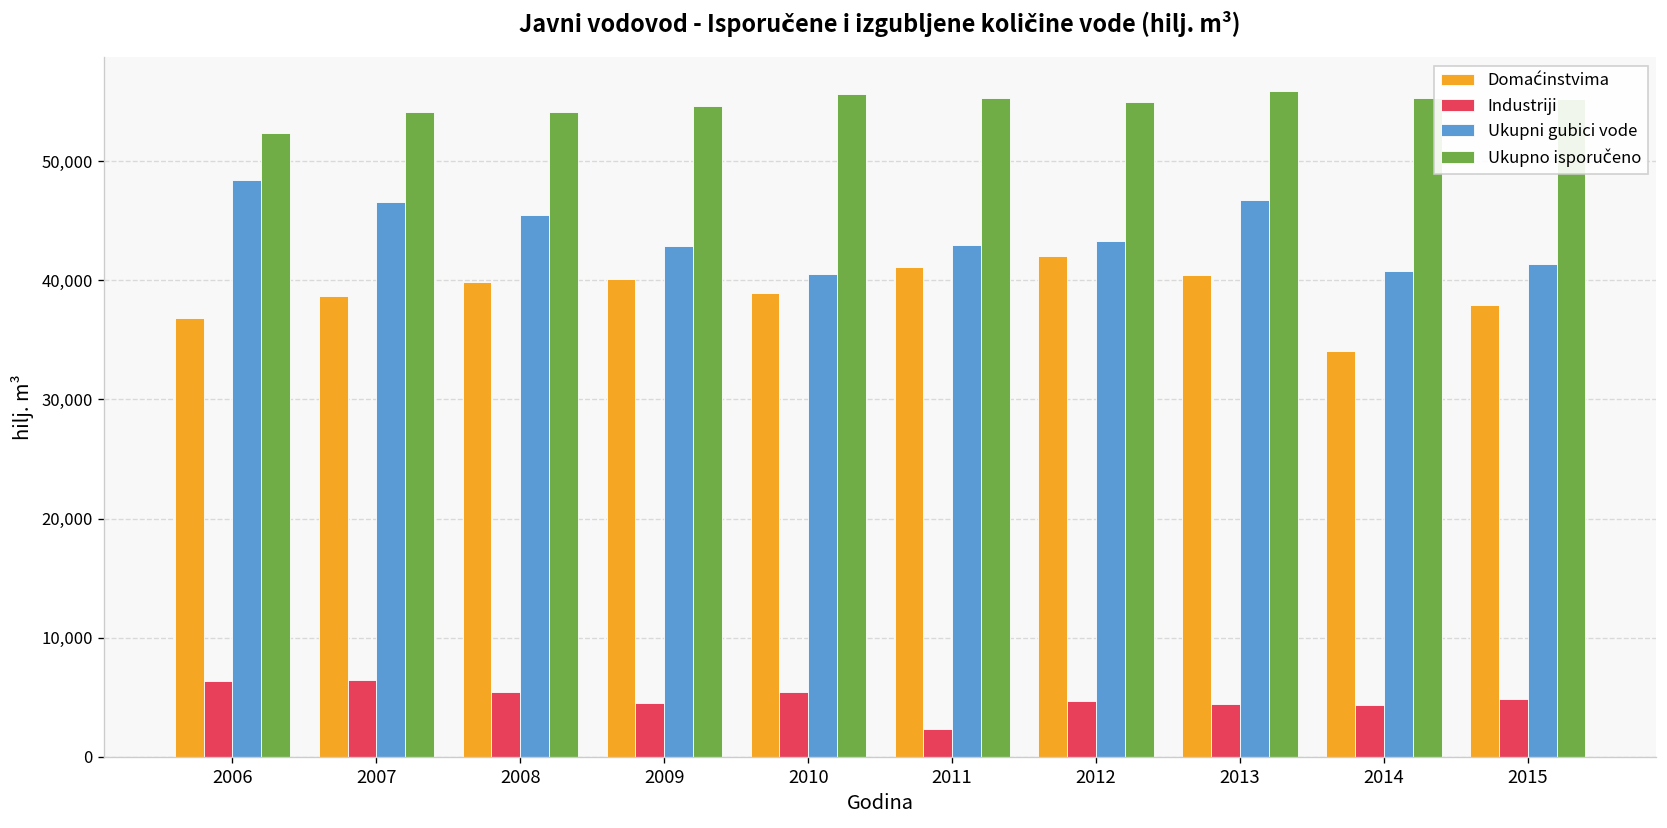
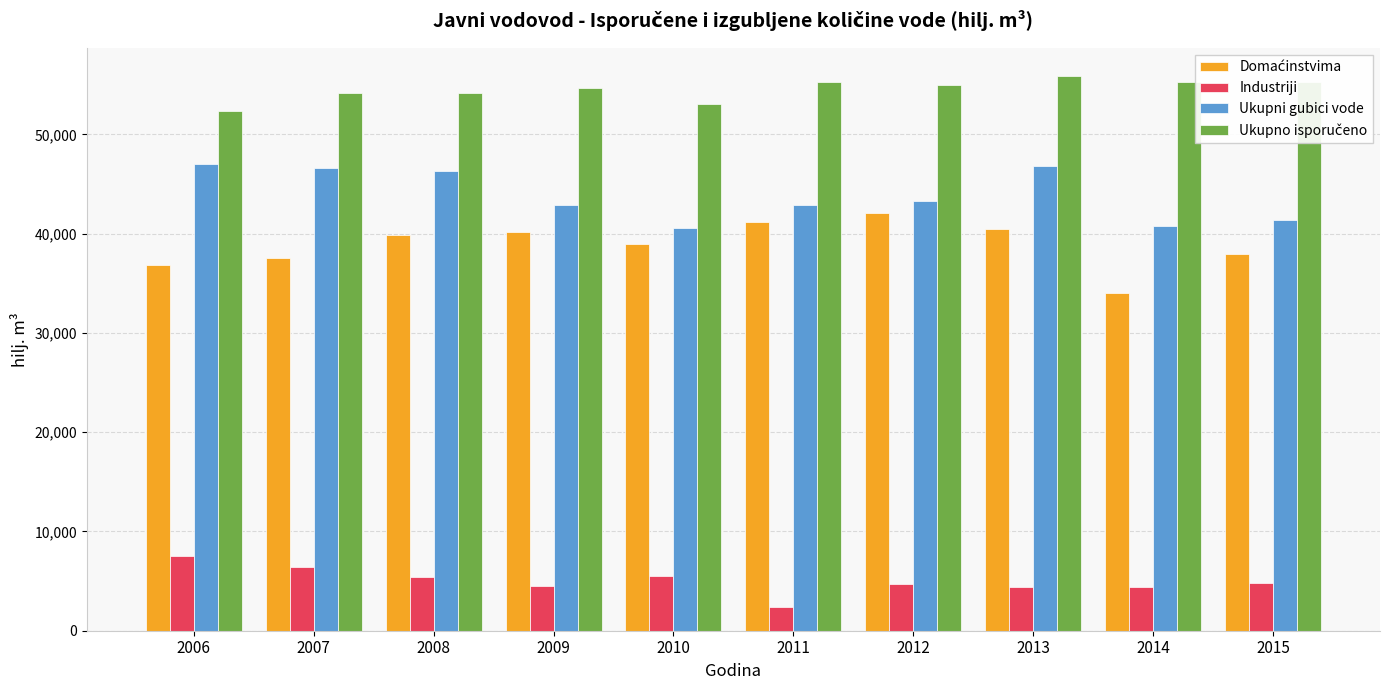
  {
    "Domaćinstvima": {
      "2006": "37,000",
-     "2007": "39,000",
+     "2007": "37,000",
      "2008": "40,000",
      "2009": "40,000",
      "2010": "39,000",
      "2011": "41,000",
      "2012": "42,000",
      "2013": "40,000",
      "2014": "34,000",
      "2015": "38,000"
    },
    "Industriji": {
-     "2006": "6,000",
+     "2006": "7,000",
      "2007": "6,000",
      "2008": "5,000",
      "2009": "5,000",
      "2010": "5,000",
      "2011": "2,000",
      "2012": "5,000",
      "2013": "4,000",
      "2014": "4,000",
      "2015": "5,000"
    },
    "Ukupni gubici vode": {
-     "2006": "48,000",
+     "2006": "47,000",
      "2007": "47,000",
-     "2008": "45,000",
+     "2008": "46,000",
      "2009": "43,000",
      "2010": "41,000",
      "2011": "43,000",
      "2012": "43,000",
      "2013": "47,000",
      "2014": "41,000",
      "2015": "41,000"
    },
    "Ukupno isporučeno": {
      "2006": "52,000",
      "2007": "54,000",
      "2008": "54,000",
      "2009": "55,000",
-     "2010": "56,000",
+     "2010": "53,000",
      "2011": "55,000",
      "2012": "55,000",
      "2013": "56,000",
      "2014": "55,000"
    }
  }
